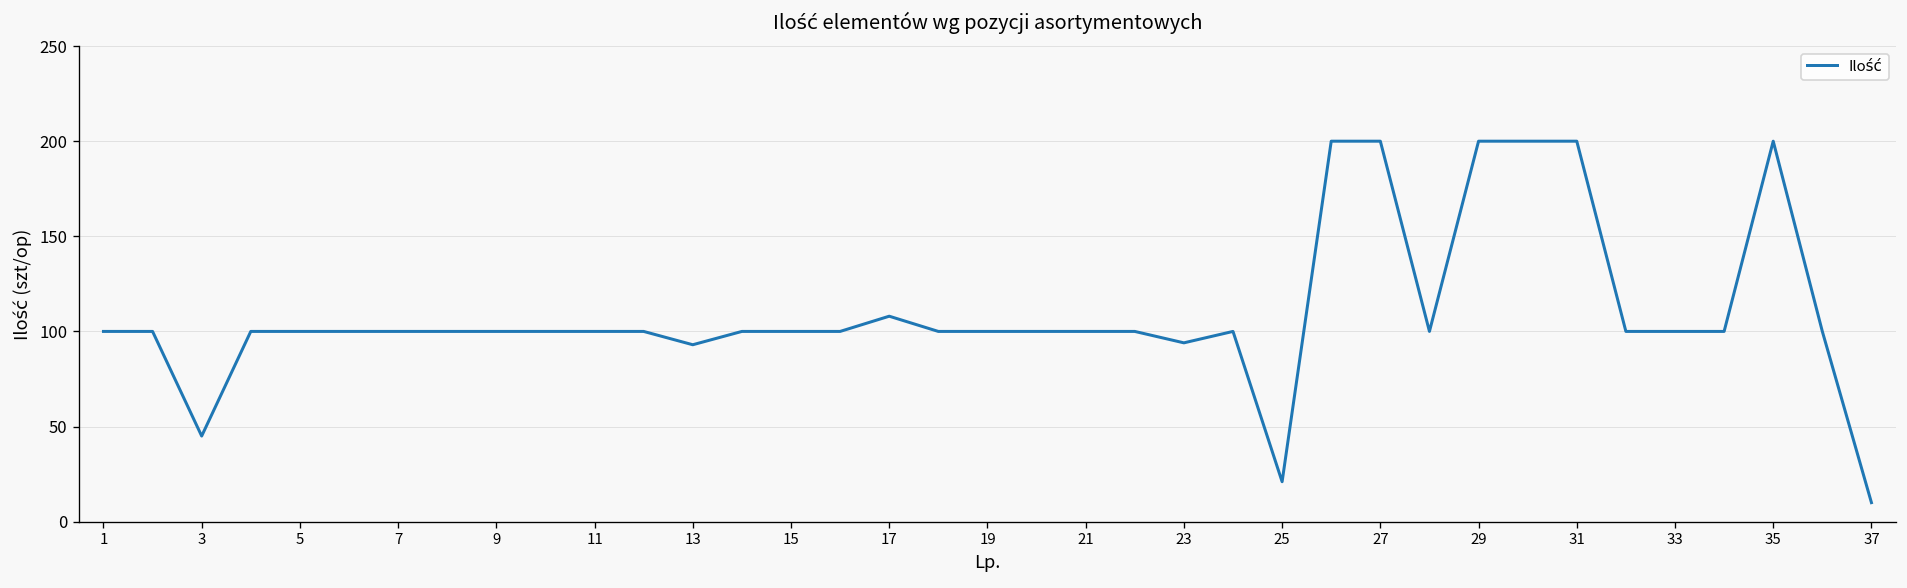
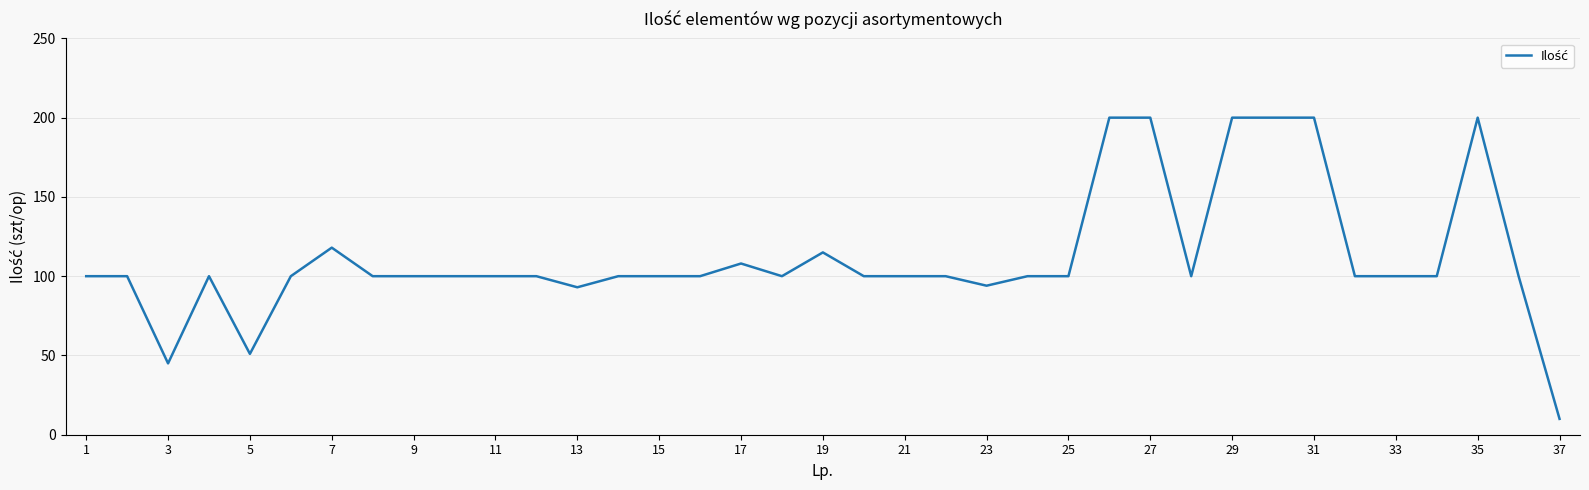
  {
    "1": 100,
    "3": 45,
-   "5": 100,
-   "7": 100,
+   "5": 51,
+   "7": 118,
    "9": 100,
    "11": 100,
    "13": 93,
    "15": 100,
    "17": 108,
-   "19": 100,
+   "19": 115,
    "21": 100,
    "23": 94,
-   "25": 21,
+   "25": 100,
    "27": 200,
    "29": 200,
    "31": 200,
    "33": 100,
    "35": 200,
    "37": 10
  }
